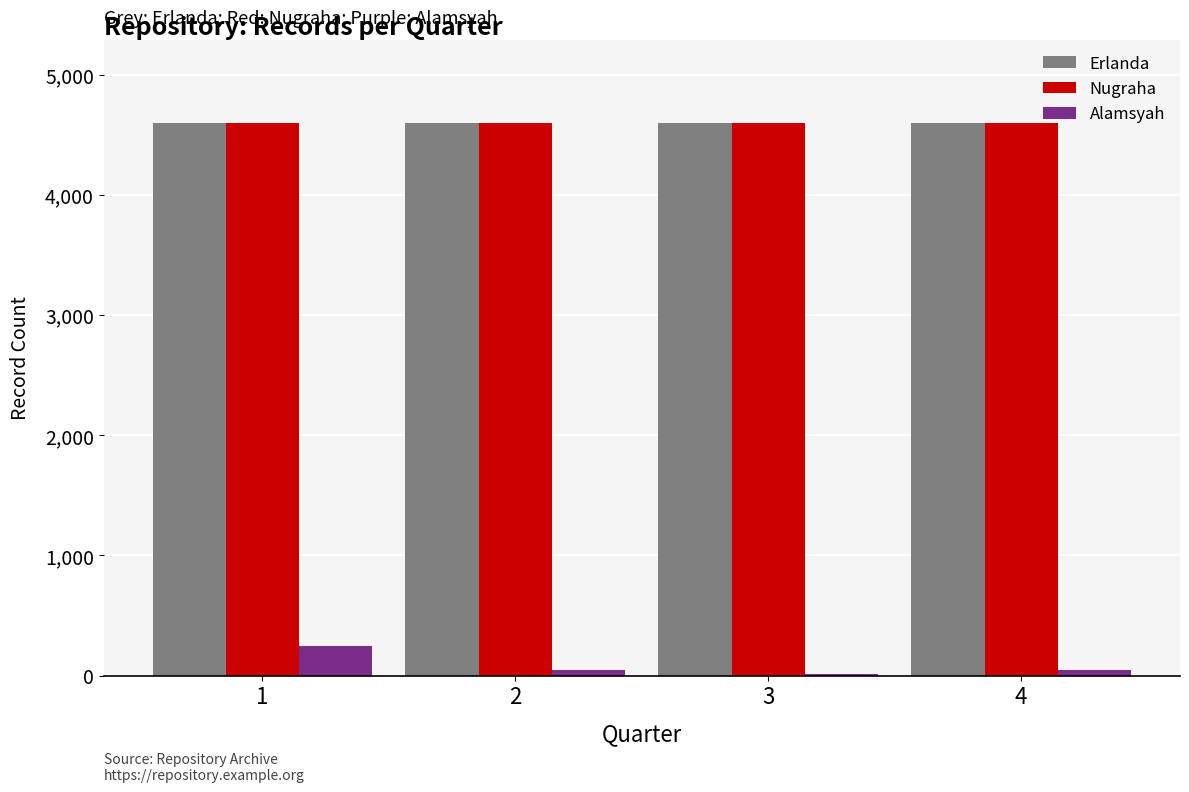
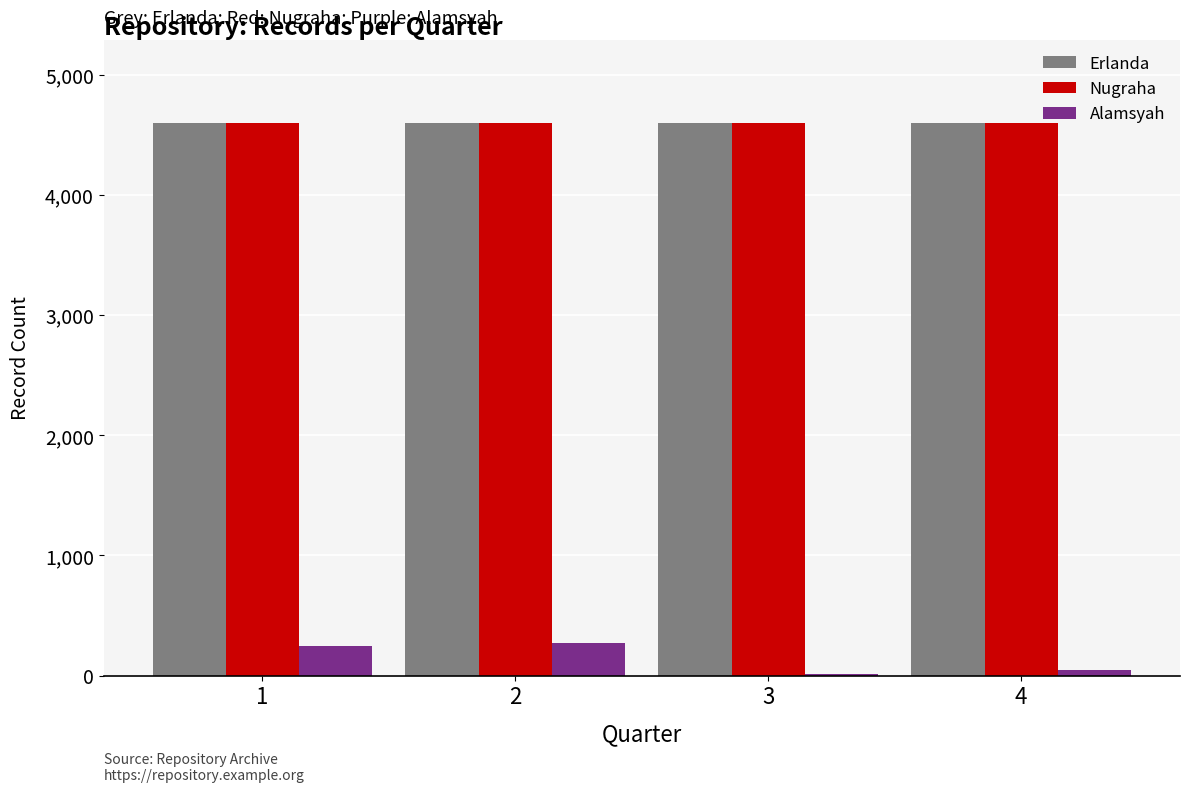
  {
    "Erlanda": {
      "1": "4,600",
      "2": "4,600",
      "3": "4,600",
      "4": "4,600"
    },
    "Nugraha": {
      "1": "4,600",
      "2": "4,600",
      "3": "4,600",
      "4": "4,600"
    },
    "Alamsyah": {
      "1": "250",
-     "2": "50",
+     "2": "270",
      "4": "50"
    }
  }
